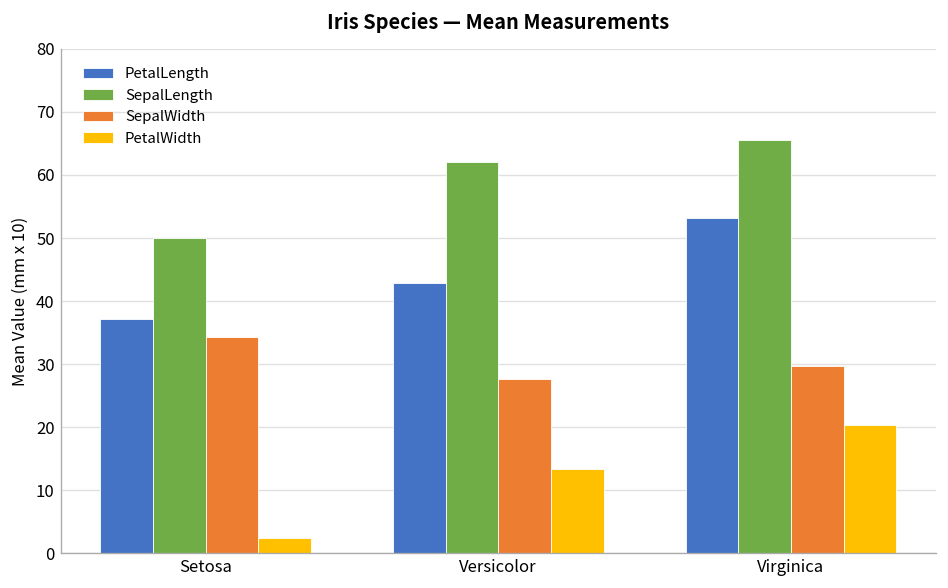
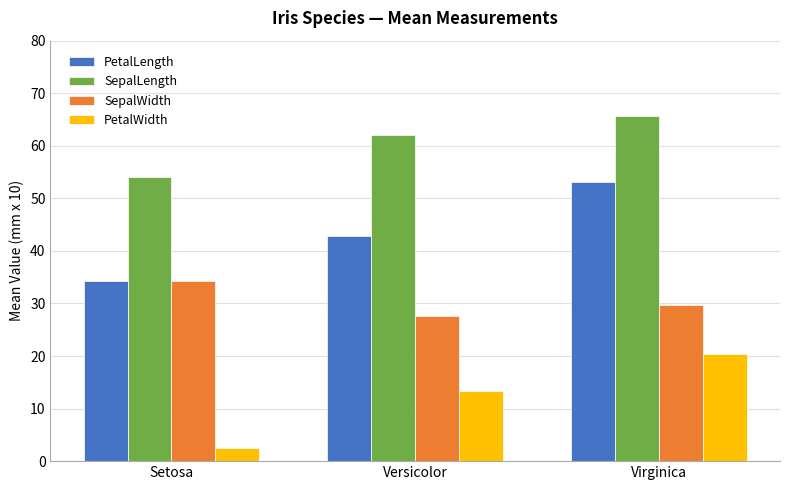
  {
    "PetalLength": {
-     "Setosa": 37,
+     "Setosa": 34,
      "Versicolor": 43,
      "Virginica": 53
    },
    "SepalLength": {
-     "Setosa": 50,
+     "Setosa": 54,
      "Versicolor": 62,
      "Virginica": 66
    },
    "SepalWidth": {
      "Setosa": 34,
      "Versicolor": 28,
      "Virginica": 30
    },
    "PetalWidth": {
      "Setosa": 3,
      "Versicolor": 13,
      "Virginica": 20
    }
  }
